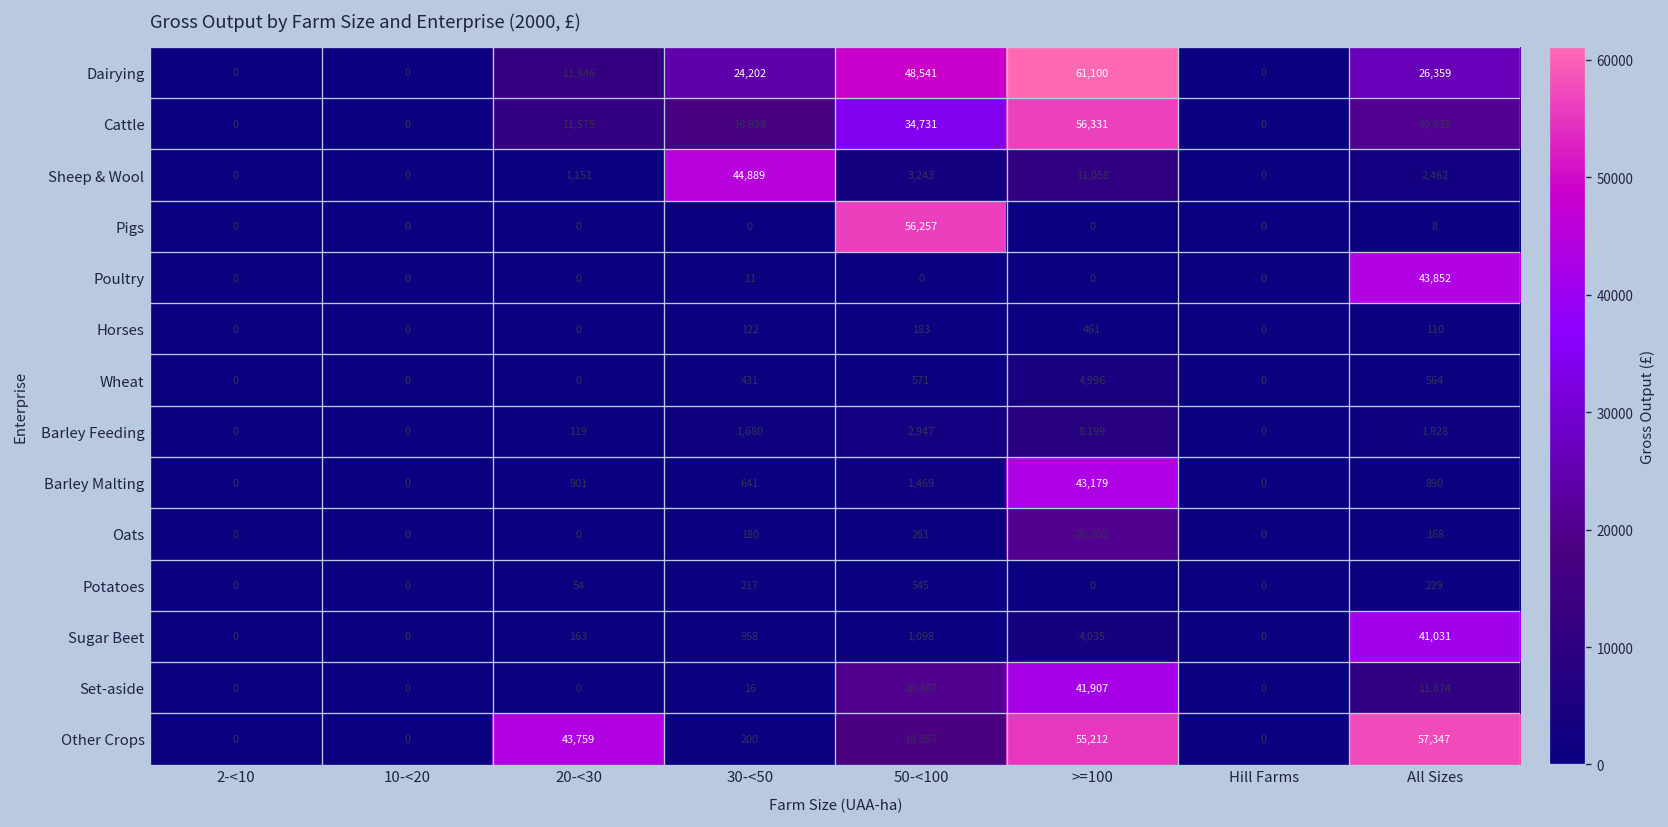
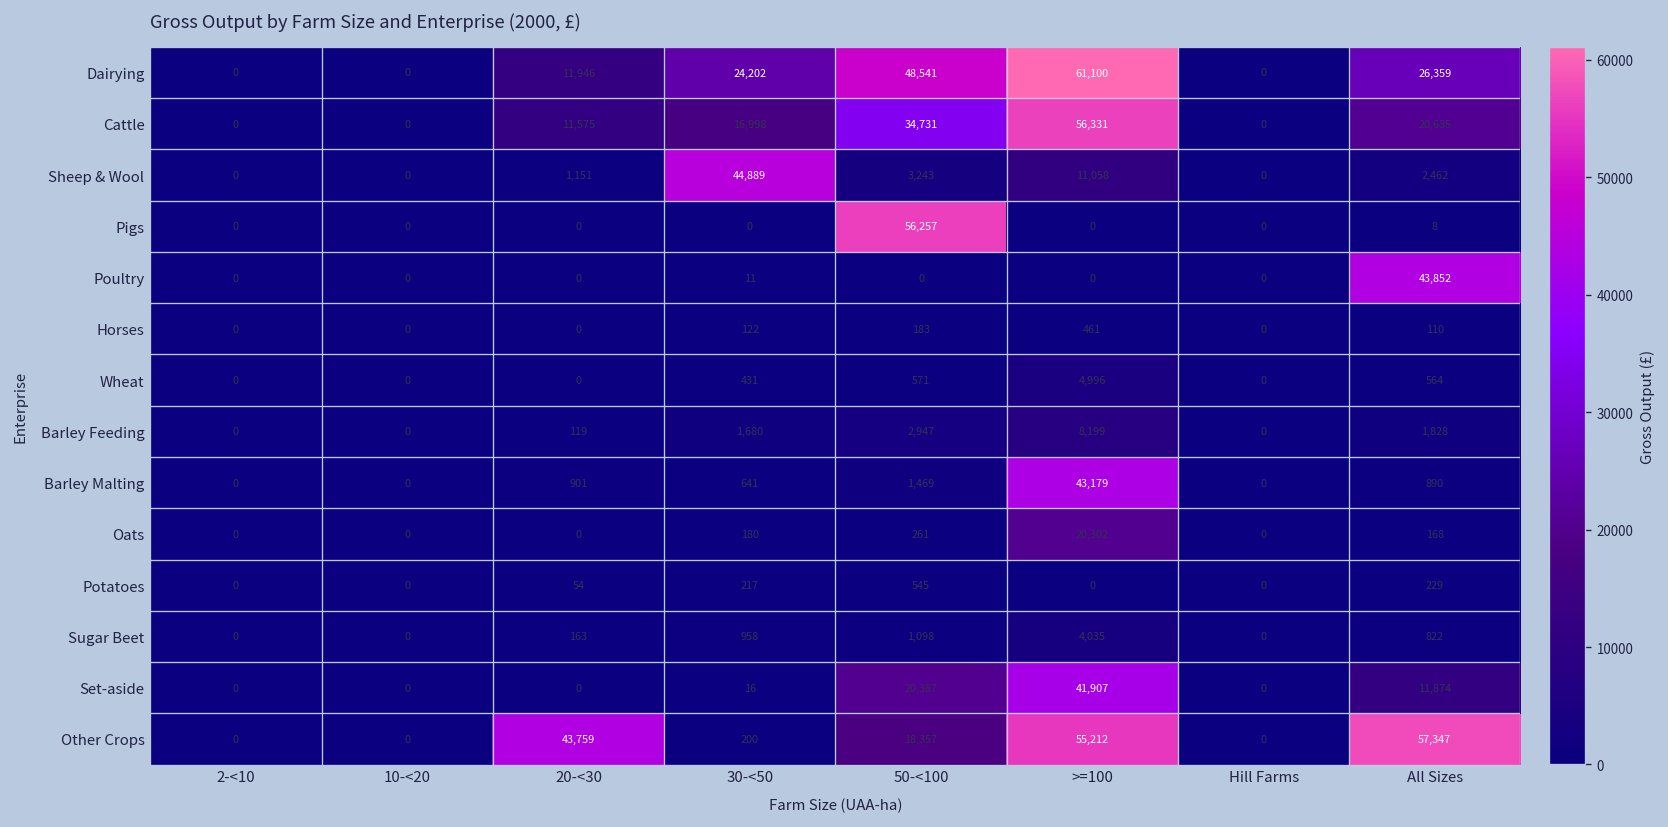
  {
    "Dairying": {
      "20-<30": "11,946",
      "30-<50": "24,202",
      "50-<100": "48,541",
      ">=100": "61,100",
      "All Sizes": "26,359"
    },
    "Cattle": {
      "20-<30": "11,575",
      "30-<50": "16,998",
      "50-<100": "34,731",
      ">=100": "56,331",
      "All Sizes": "20,635"
    },
    "Sheep & Wool": {
      "20-<30": "1,151",
      "30-<50": "44,889",
      "50-<100": "3,243",
      ">=100": "11,058",
      "All Sizes": "2,462"
    },
    "Pigs": {
      "50-<100": "56,257",
      "All Sizes": "8"
    },
    "Poultry": {
      "30-<50": "11",
      "All Sizes": "43,852"
    },
    "Horses": {
      "30-<50": "122",
      "50-<100": "183",
      ">=100": "461",
      "All Sizes": "110"
    },
    "Wheat": {
      "30-<50": "431",
      "50-<100": "571",
      ">=100": "4,996",
      "All Sizes": "564"
    },
    "Barley Feeding": {
      "20-<30": "119",
      "30-<50": "1,680",
      "50-<100": "2,947",
      ">=100": "8,199",
      "All Sizes": "1,828"
    },
    "Barley Malting": {
      "20-<30": "901",
      "30-<50": "641",
      "50-<100": "1,469",
      ">=100": "43,179",
      "All Sizes": "890"
    },
    "Oats": {
      "30-<50": "180",
      "50-<100": "261",
      ">=100": "20,302",
      "All Sizes": "168"
    },
    "Potatoes": {
      "20-<30": "54",
      "30-<50": "217",
      "50-<100": "545",
      "All Sizes": "229"
    },
    "Sugar Beet": {
      "20-<30": "163",
      "30-<50": "958",
      "50-<100": "1,098",
      ">=100": "4,035",
-     "All Sizes": "41,031"
+     "All Sizes": "822"
    },
    "Set-aside": {
      "30-<50": "16",
      "50-<100": "20,387",
      ">=100": "41,907",
      "All Sizes": "11,874"
    },
    "Other Crops": {
      "20-<30": "43,759",
      "30-<50": "200",
      "50-<100": "18,357",
      ">=100": "55,212",
      "All Sizes": "57,347"
    }
  }
